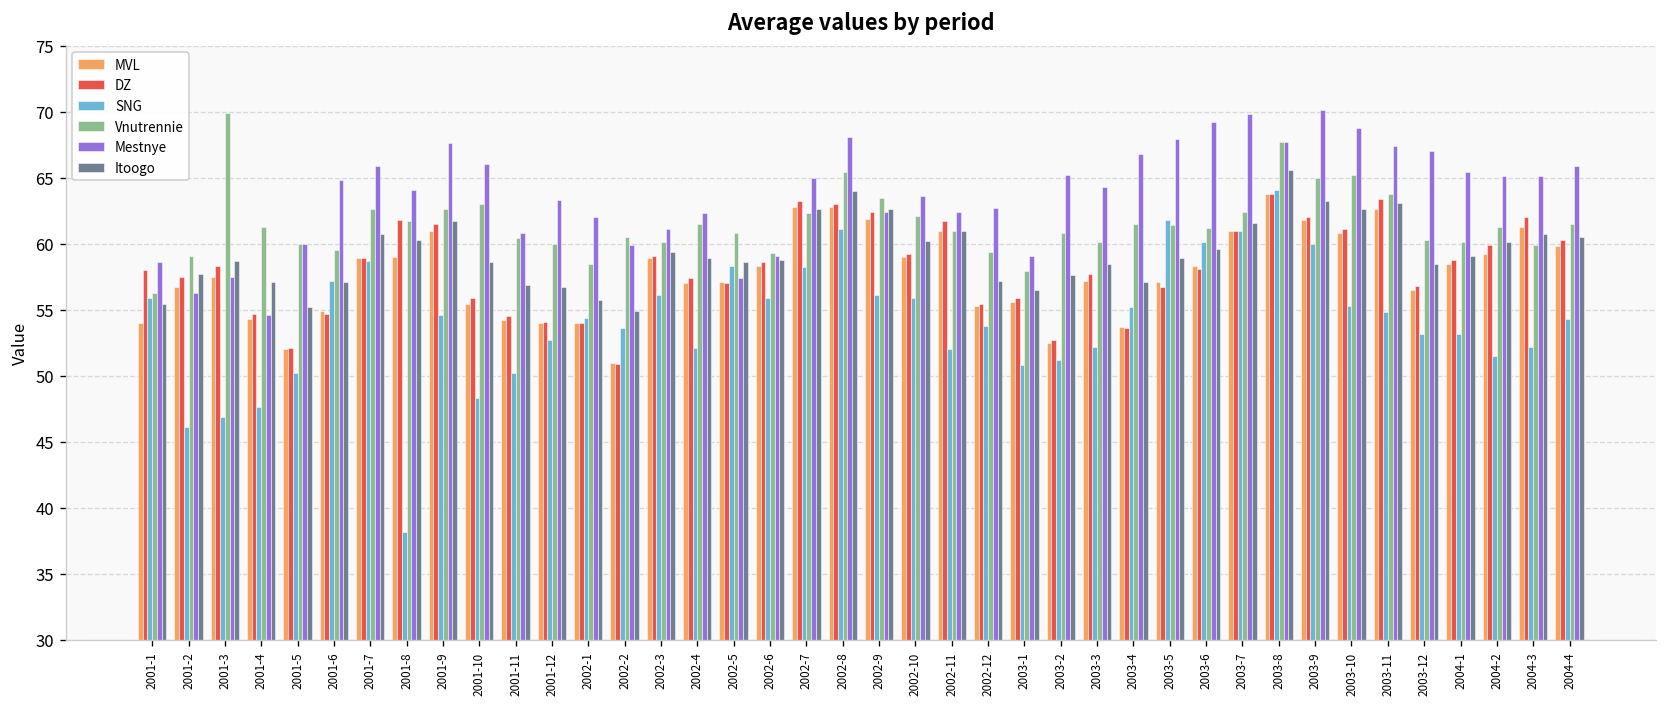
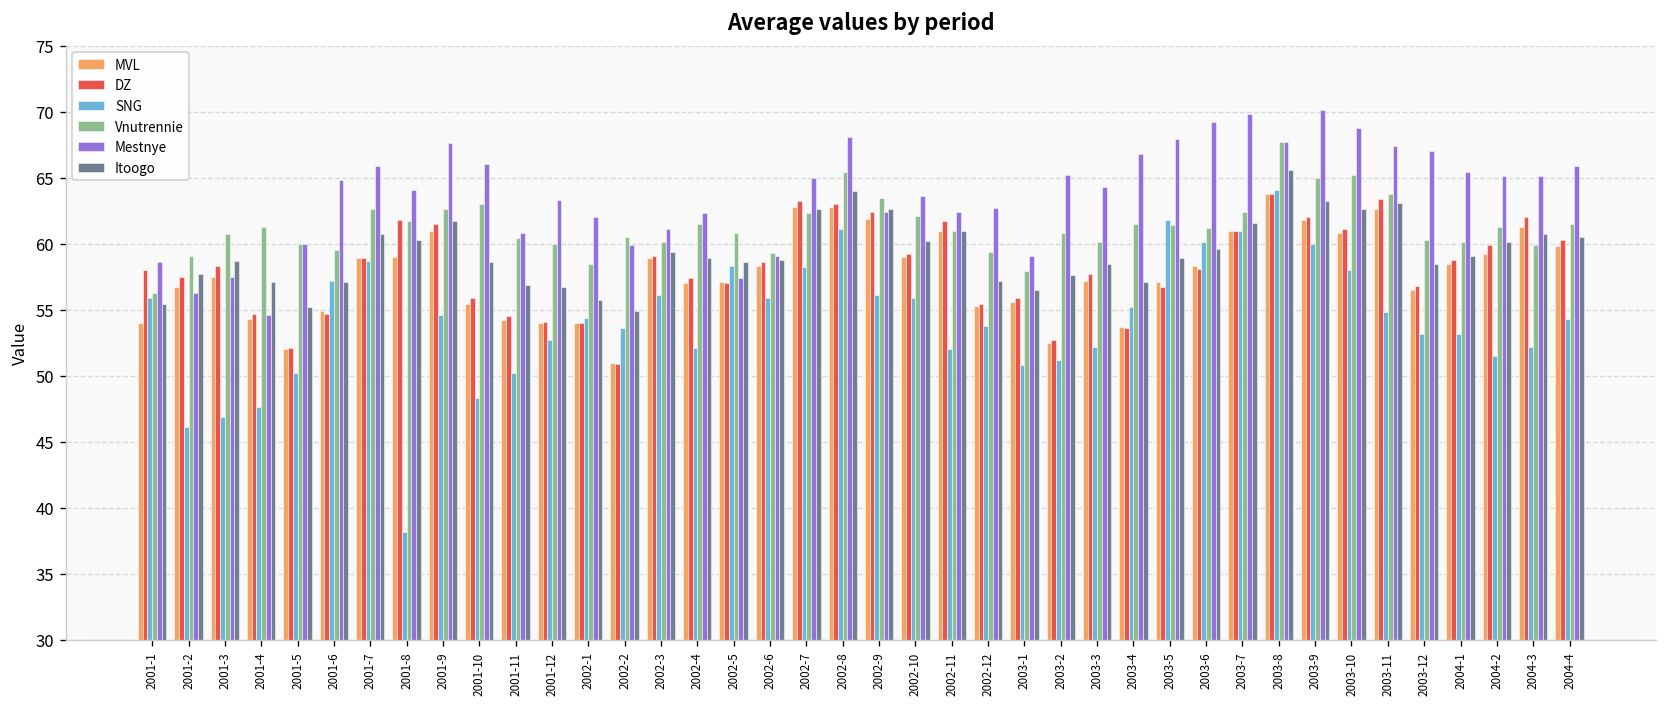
  {
    "SNG": {
      "2001-1": 55.9,
      "2001-2": 46.1,
      "2001-3": 46.9,
      "2001-4": 47.6,
      "2001-5": 50.2,
      "2001-6": 57.2,
      "2001-7": 58.7,
      "2001-8": 38.2,
      "2001-9": 54.6,
      "2001-10": 48.3,
      "2001-11": 50.2,
      "2001-12": 52.7,
      "2002-1": 54.4,
      "2002-2": 53.6,
      "2002-3": 56.1,
      "2002-4": 52.1,
      "2002-5": 58.3,
      "2002-6": 55.9,
      "2002-7": 58.2,
      "2002-8": 61.1,
      "2002-9": 56.1,
      "2002-10": 55.9,
      "2002-11": 52.0,
      "2002-12": 53.8,
      "2003-1": 50.8,
      "2003-2": 51.2,
      "2003-3": 52.2,
      "2003-4": 55.2,
      "2003-5": 61.8,
      "2003-6": 60.1,
      "2003-7": 61.0,
      "2003-8": 64.1,
      "2003-9": 60.0,
-     "2003-10": 55.3,
+     "2003-10": 58.0,
      "2003-11": 54.8,
      "2003-12": 53.2,
      "2004-1": 53.2,
      "2004-2": 51.5,
      "2004-3": 52.2,
      "2004-4": 54.3
    },
    "Vnutrennie": {
      "2001-1": 56.3,
      "2001-2": 59.1,
-     "2001-3": 69.9,
+     "2001-3": 60.7,
      "2001-4": 61.3,
      "2001-5": 60.0,
      "2001-6": 59.5,
      "2001-7": 62.6,
      "2001-8": 61.7,
      "2001-9": 62.6,
      "2001-10": 63.0,
      "2001-11": 60.4,
      "2001-12": 60.0,
      "2002-1": 58.5,
      "2002-2": 60.5,
      "2002-3": 60.1,
      "2002-4": 61.5,
      "2002-5": 60.8,
      "2002-6": 59.3,
      "2002-7": 62.3,
      "2002-8": 65.4,
      "2002-9": 63.5,
      "2002-10": 62.1,
      "2002-11": 61.0,
      "2002-12": 59.4,
      "2003-1": 57.9,
      "2003-2": 60.8,
      "2003-3": 60.1,
      "2003-4": 61.5,
      "2003-5": 61.4,
      "2003-6": 61.2,
      "2003-7": 62.4,
      "2003-8": 67.7,
      "2003-9": 65.0,
      "2003-10": 65.2,
      "2003-11": 63.8,
      "2003-12": 60.3,
      "2004-1": 60.1,
      "2004-2": 61.3,
      "2004-3": 59.9,
      "2004-4": 61.5
    }
  }
